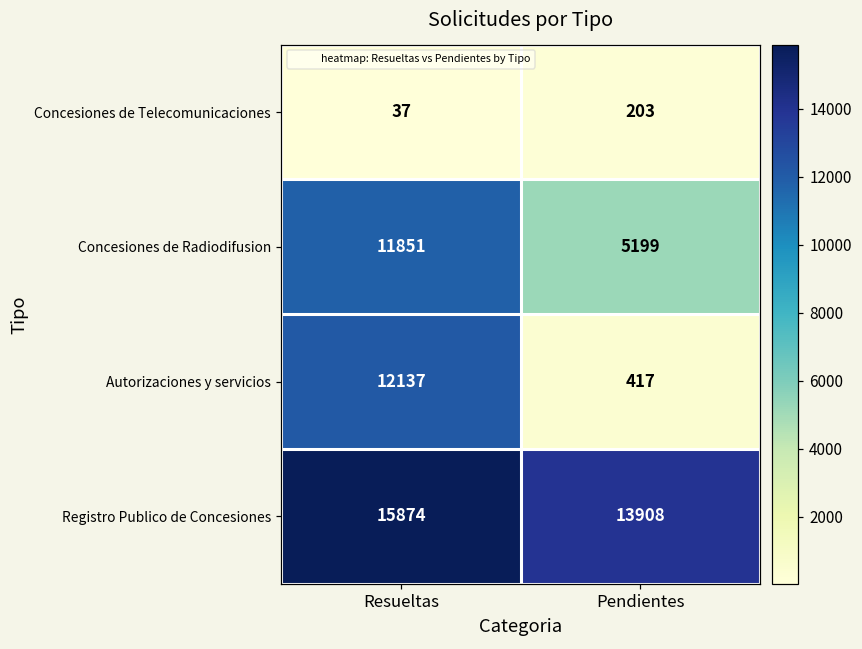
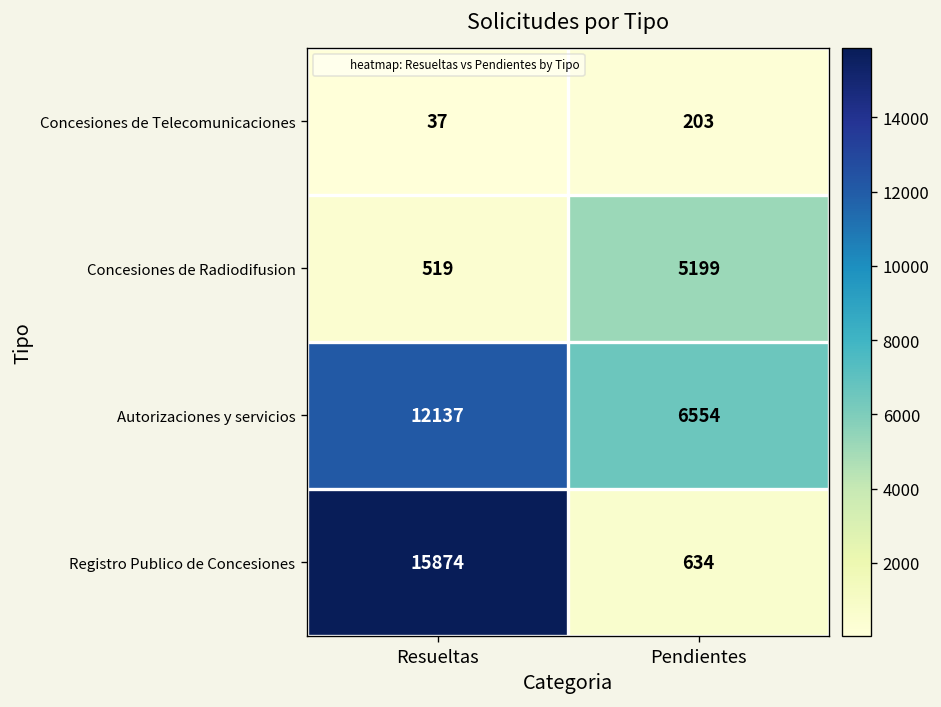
  {
    "Concesiones de Telecomunicaciones": {
      "Resueltas": 37,
      "Pendientes": 203
    },
    "Concesiones de Radiodifusion": {
-     "Resueltas": 11851,
+     "Resueltas": 519,
      "Pendientes": 5199
    },
    "Autorizaciones y servicios": {
      "Resueltas": 12137,
-     "Pendientes": 417
+     "Pendientes": 6554
    },
    "Registro Publico de Concesiones": {
      "Resueltas": 15874,
-     "Pendientes": 13908
+     "Pendientes": 634
    }
  }
